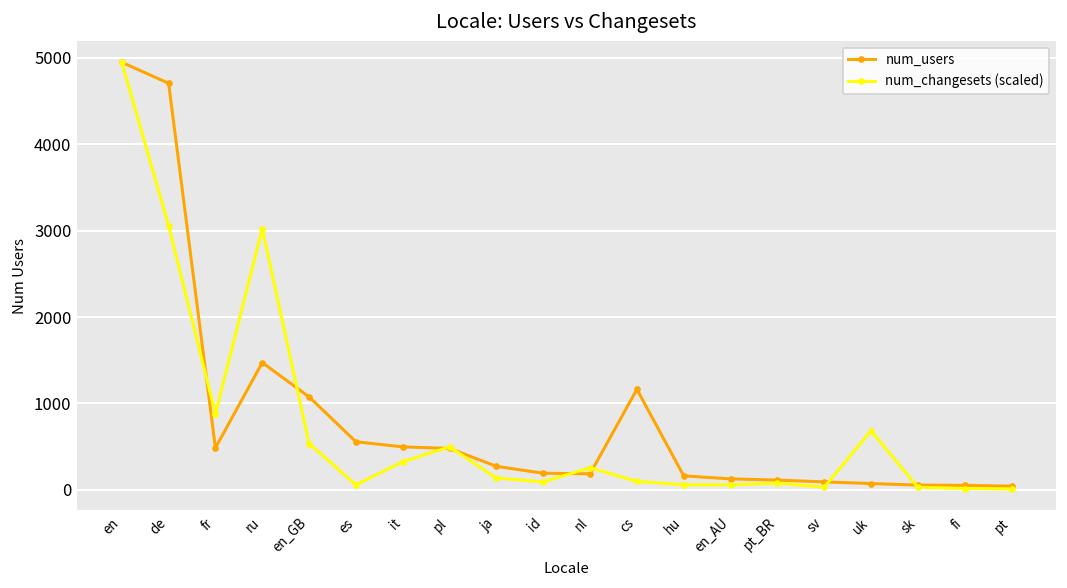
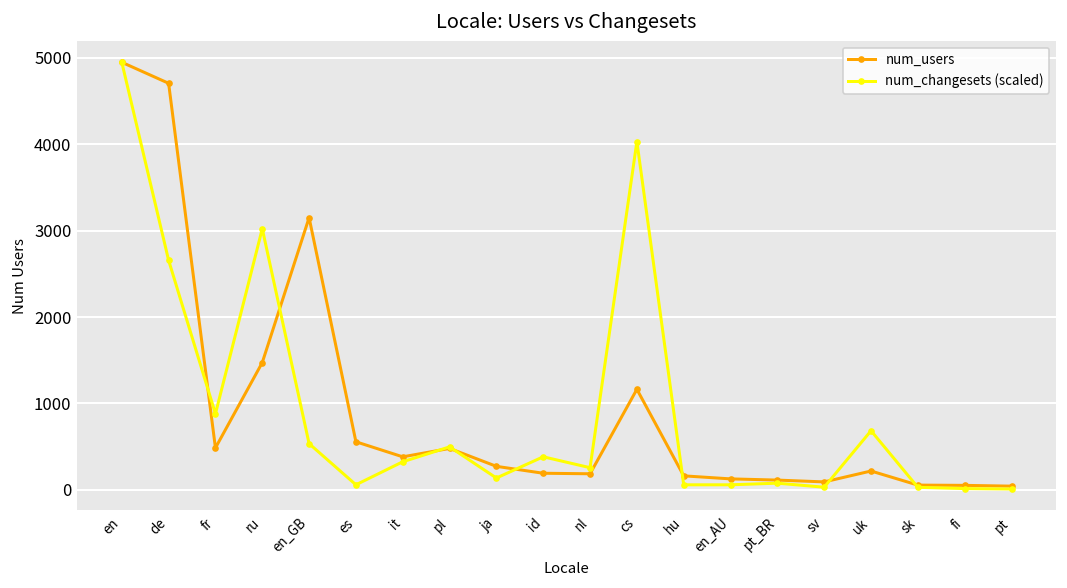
  {
    "num_users": {
      "de": 4700,
      "fr": 500,
      "ru": 1500,
-     "en_GB": 1100,
+     "en_GB": 3100,
      "es": 600,
-     "it": 500,
+     "it": 400,
      "ja": 300,
      "id": 200,
      "nl": 200,
      "cs": 1200,
      "hu": 200,
      "en_AU": 100,
      "sv": 100,
-     "uk": 100,
+     "uk": 200,
      "fi": 100
    },
    "num_changesets (scaled)": {
-     "de": 3100,
+     "de": 2700,
      "fr": 900,
      "ru": 3000,
      "en_GB": 500,
      "es": 100,
      "it": 300,
      "ja": 100,
-     "id": 100,
+     "id": 400,
      "nl": 300,
-     "cs": 100,
+     "cs": 4000,
      "hu": 100,
      "en_AU": 100,
      "sv": 0,
      "uk": 700,
      "fi": 0
    }
  }
